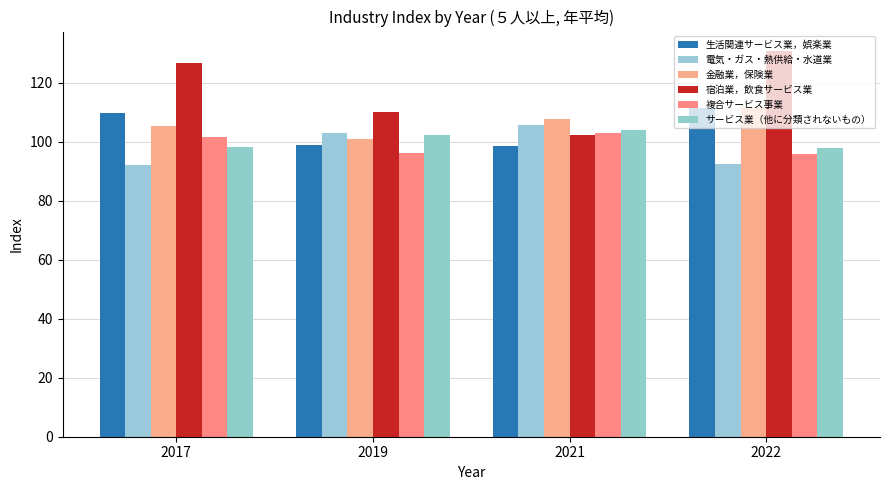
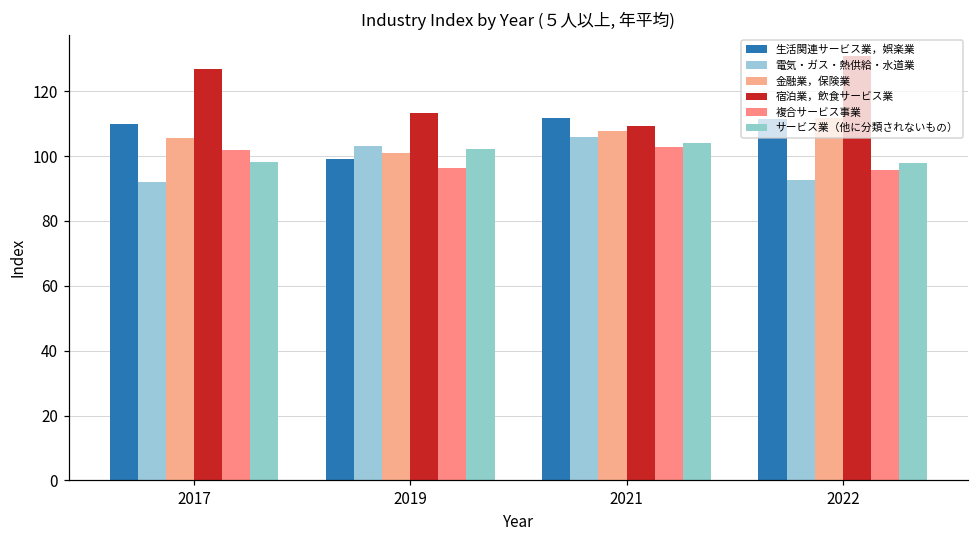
  {
    "生活関連サービス業，娯楽業": {
      "2017": 110,
      "2019": 99,
-     "2021": 99
+     "2021": 112
    },
    "宿泊業，飲食サービス業": {
      "2017": 127,
-     "2019": 110,
-     "2021": 103
+     "2019": 113,
+     "2021": 109
    }
  }
